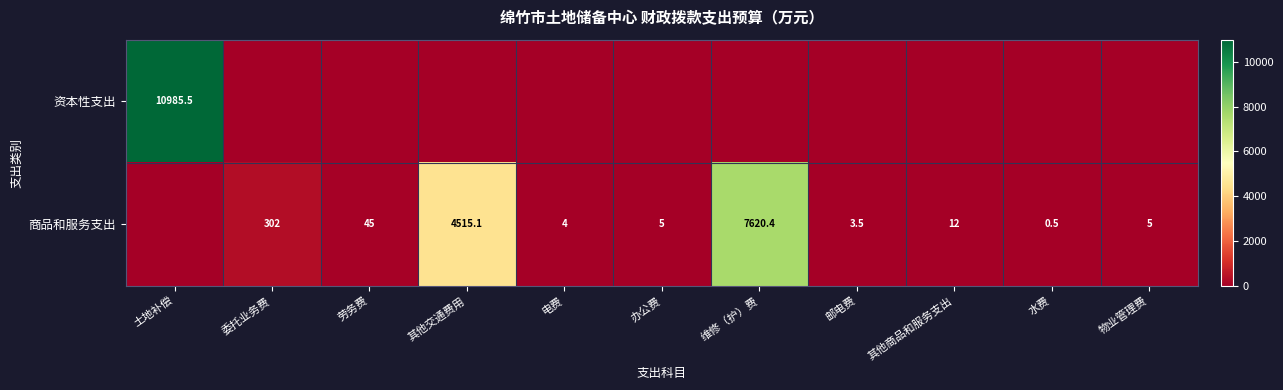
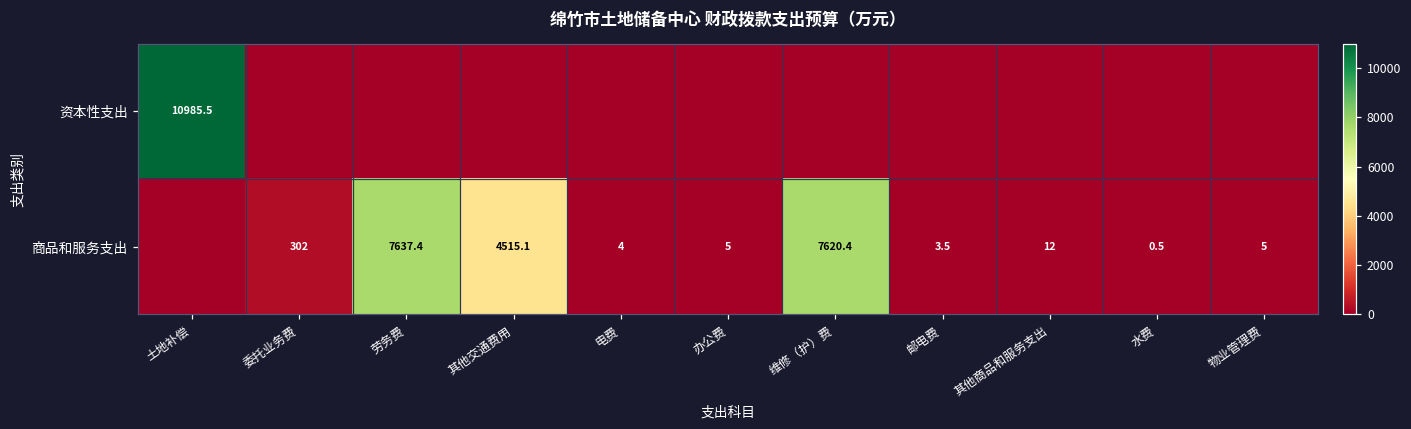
  {
    "资本性支出": {
      "土地补偿": 10985.5
    },
    "商品和服务支出": {
      "委托业务费": 302,
-     "劳务费": 45,
+     "劳务费": 7637.4,
      "其他交通费用": 4515.1,
      "电费": 4,
      "办公费": 5,
      "维修（护）费": 7620.4,
      "邮电费": 3.5,
      "其他商品和服务支出": 12,
      "水费": 0.5,
      "物业管理费": 5
    }
  }
